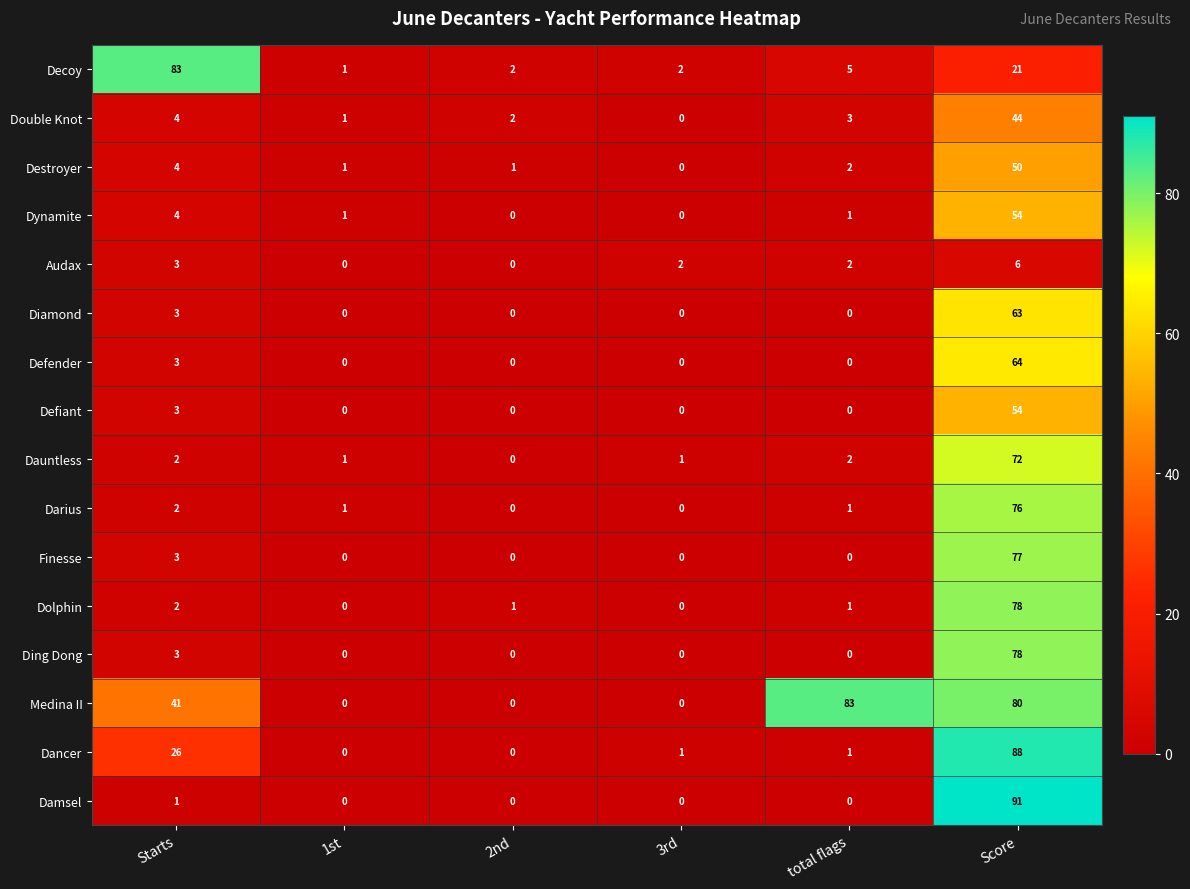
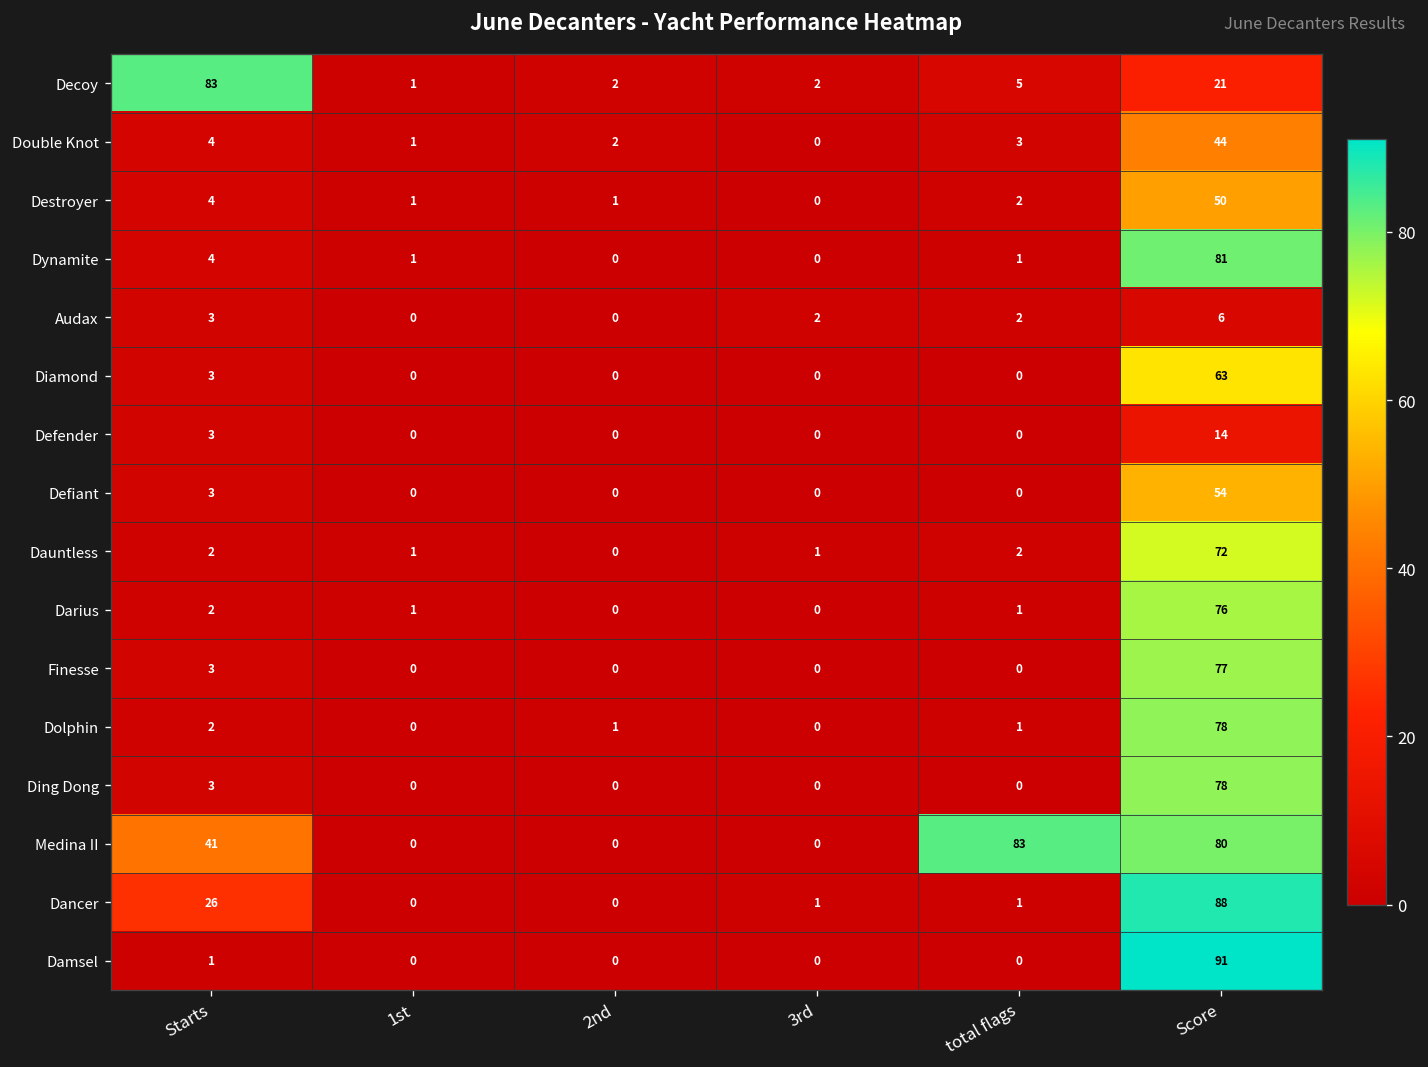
  {
    "Decoy": {
      "Starts": 83,
      "1st": 1,
      "2nd": 2,
      "3rd": 2,
      "total flags": 5,
      "Score": 21
    },
    "Double Knot": {
      "Starts": 4,
      "1st": 1,
      "2nd": 2,
      "3rd": 0,
      "total flags": 3,
      "Score": 44
    },
    "Destroyer": {
      "Starts": 4,
      "1st": 1,
      "2nd": 1,
      "3rd": 0,
      "total flags": 2,
      "Score": 50
    },
    "Dynamite": {
      "Starts": 4,
      "1st": 1,
      "2nd": 0,
      "3rd": 0,
      "total flags": 1,
-     "Score": 54
+     "Score": 81
    },
    "Audax": {
      "Starts": 3,
      "1st": 0,
      "2nd": 0,
      "3rd": 2,
      "total flags": 2,
      "Score": 6
    },
    "Diamond": {
      "Starts": 3,
      "1st": 0,
      "2nd": 0,
      "3rd": 0,
      "total flags": 0,
      "Score": 63
    },
    "Defender": {
      "Starts": 3,
      "1st": 0,
      "2nd": 0,
      "3rd": 0,
      "total flags": 0,
-     "Score": 64
+     "Score": 14
    },
    "Defiant": {
      "Starts": 3,
      "1st": 0,
      "2nd": 0,
      "3rd": 0,
      "total flags": 0,
      "Score": 54
    },
    "Dauntless": {
      "Starts": 2,
      "1st": 1,
      "2nd": 0,
      "3rd": 1,
      "total flags": 2,
      "Score": 72
    },
    "Darius": {
      "Starts": 2,
      "1st": 1,
      "2nd": 0,
      "3rd": 0,
      "total flags": 1,
      "Score": 76
    },
    "Finesse": {
      "Starts": 3,
      "1st": 0,
      "2nd": 0,
      "3rd": 0,
      "total flags": 0,
      "Score": 77
    },
    "Dolphin": {
      "Starts": 2,
      "1st": 0,
      "2nd": 1,
      "3rd": 0,
      "total flags": 1,
      "Score": 78
    },
    "Ding Dong": {
      "Starts": 3,
      "1st": 0,
      "2nd": 0,
      "3rd": 0,
      "total flags": 0,
      "Score": 78
    },
    "Medina II": {
      "Starts": 41,
      "1st": 0,
      "2nd": 0,
      "3rd": 0,
      "total flags": 83,
      "Score": 80
    },
    "Dancer": {
      "Starts": 26,
      "1st": 0,
      "2nd": 0,
      "3rd": 1,
      "total flags": 1,
      "Score": 88
    },
    "Damsel": {
      "Starts": 1,
      "1st": 0,
      "2nd": 0,
      "3rd": 0,
      "total flags": 0,
      "Score": 91
    }
  }
